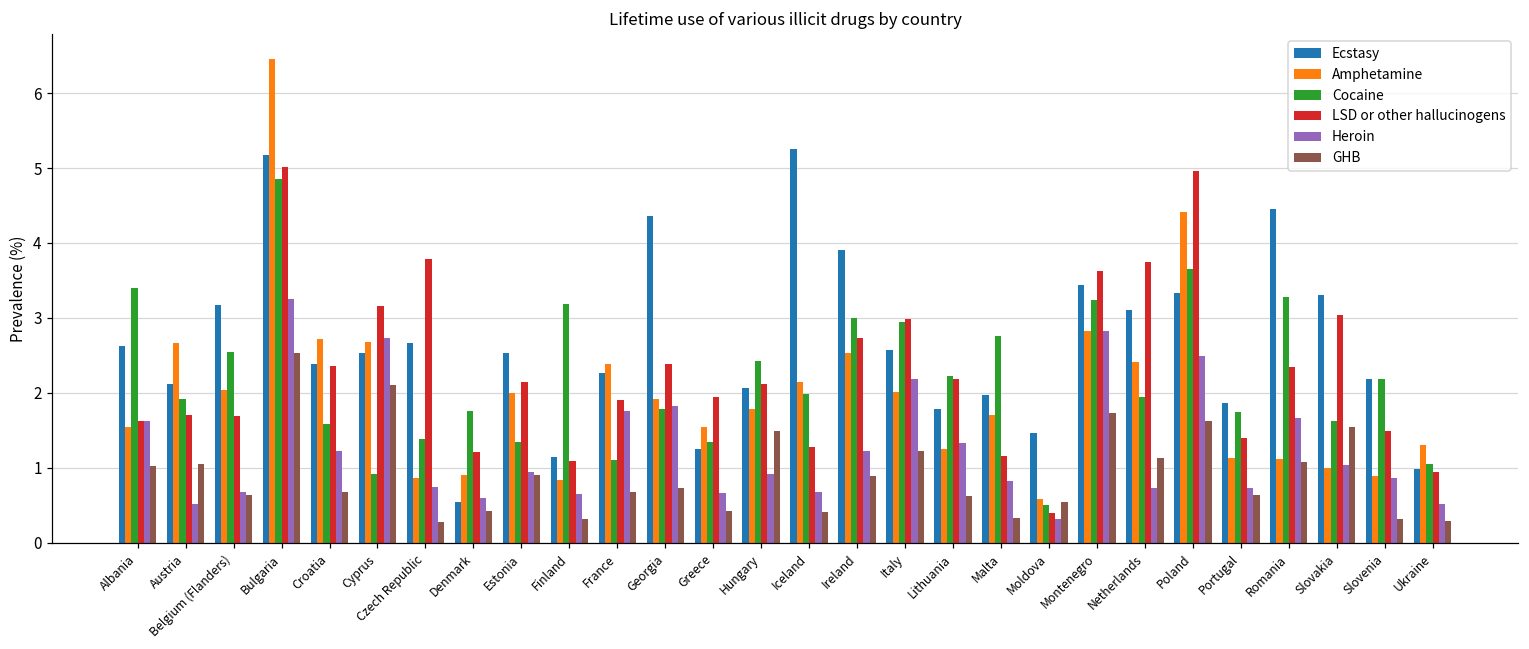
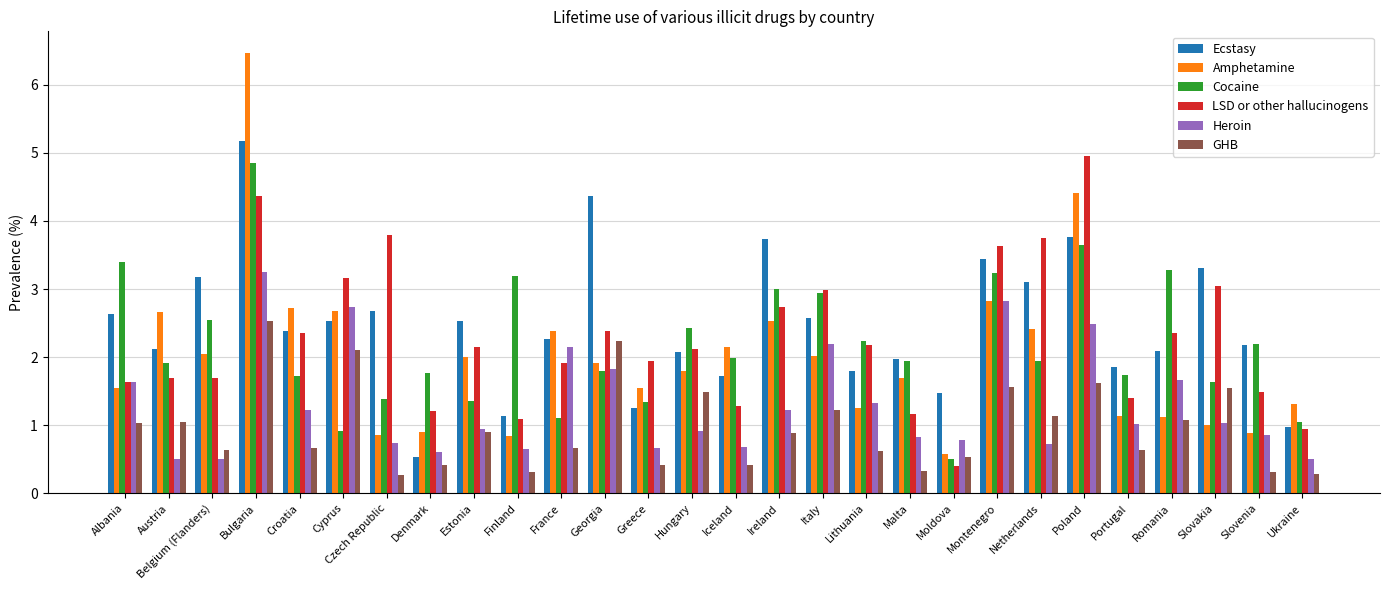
  {
    "Ecstasy": {
      "Albania": 2.6,
      "Austria": 2.1,
      "Belgium (Flanders)": 3.2,
      "Bulgaria": 5.2,
      "Croatia": 2.4,
      "Cyprus": 2.5,
      "Czech Republic": 2.7,
      "Denmark": 0.5,
      "Estonia": 2.5,
      "Finland": 1.1,
      "France": 2.3,
      "Georgia": 4.4,
      "Greece": 1.3,
      "Hungary": 2.1,
-     "Iceland": 5.3,
-     "Ireland": 3.9,
+     "Iceland": 1.7,
+     "Ireland": 3.7,
      "Italy": 2.6,
      "Lithuania": 1.8,
      "Malta": 2.0,
      "Moldova": 1.5,
      "Montenegro": 3.4,
      "Netherlands": 3.1,
-     "Poland": 3.3,
+     "Poland": 3.8,
      "Portugal": 1.9,
-     "Romania": 4.5,
+     "Romania": 2.1,
      "Slovakia": 3.3,
      "Slovenia": 2.2,
      "Ukraine": 1.0
    },
    "Amphetamine": {
      "Albania": 1.5,
      "Austria": 2.7,
      "Belgium (Flanders)": 2.0,
      "Bulgaria": 6.5,
      "Croatia": 2.7,
      "Cyprus": 2.7,
      "Czech Republic": 0.9,
      "Denmark": 0.9,
      "Estonia": 2.0,
      "Finland": 0.8,
      "France": 2.4,
      "Georgia": 1.9,
      "Greece": 1.6,
      "Hungary": 1.8,
      "Iceland": 2.2,
      "Ireland": 2.5,
      "Italy": 2.0,
      "Lithuania": 1.3,
      "Malta": 1.7,
      "Moldova": 0.6,
      "Montenegro": 2.8,
      "Netherlands": 2.4,
      "Poland": 4.4,
      "Portugal": 1.1,
      "Romania": 1.1,
      "Slovakia": 1.0,
      "Slovenia": 0.9,
      "Ukraine": 1.3
    },
    "Cocaine": {
      "Albania": 3.4,
      "Austria": 1.9,
      "Belgium (Flanders)": 2.6,
      "Bulgaria": 4.9,
-     "Croatia": 1.6,
+     "Croatia": 1.7,
      "Cyprus": 0.9,
      "Czech Republic": 1.4,
      "Denmark": 1.8,
      "Estonia": 1.4,
      "Finland": 3.2,
      "France": 1.1,
      "Georgia": 1.8,
      "Greece": 1.3,
      "Hungary": 2.4,
      "Iceland": 2.0,
      "Ireland": 3.0,
      "Italy": 2.9,
      "Lithuania": 2.2,
-     "Malta": 2.8,
+     "Malta": 1.9,
      "Moldova": 0.5,
      "Montenegro": 3.2,
      "Netherlands": 1.9,
      "Poland": 3.7,
      "Portugal": 1.7,
      "Romania": 3.3,
      "Slovakia": 1.6,
      "Slovenia": 2.2,
      "Ukraine": 1.1
    },
    "LSD or other hallucinogens": {
      "Albania": 1.6,
      "Austria": 1.7,
      "Belgium (Flanders)": 1.7,
-     "Bulgaria": 5.0,
+     "Bulgaria": 4.4,
      "Croatia": 2.4,
      "Cyprus": 3.2,
      "Czech Republic": 3.8,
      "Denmark": 1.2,
      "Estonia": 2.2,
      "Finland": 1.1,
      "France": 1.9,
      "Georgia": 2.4,
      "Greece": 1.9,
      "Hungary": 2.1,
      "Iceland": 1.3,
      "Ireland": 2.7,
      "Italy": 3.0,
      "Lithuania": 2.2,
      "Malta": 1.2,
      "Moldova": 0.4,
      "Montenegro": 3.6,
      "Netherlands": 3.8,
      "Poland": 5.0,
      "Portugal": 1.4,
      "Romania": 2.4,
      "Slovakia": 3.0,
      "Slovenia": 1.5,
      "Ukraine": 1.0
    },
    "Heroin": {
      "Albania": 1.6,
      "Austria": 0.5,
-     "Belgium (Flanders)": 0.7,
+     "Belgium (Flanders)": 0.5,
      "Bulgaria": 3.3,
      "Croatia": 1.2,
      "Cyprus": 2.7,
      "Czech Republic": 0.7,
      "Denmark": 0.6,
      "Estonia": 0.9,
      "Finland": 0.7,
-     "France": 1.8,
+     "France": 2.2,
      "Georgia": 1.8,
      "Greece": 0.7,
      "Hungary": 0.9,
      "Iceland": 0.7,
      "Ireland": 1.2,
      "Italy": 2.2,
      "Lithuania": 1.3,
      "Malta": 0.8,
-     "Moldova": 0.3,
+     "Moldova": 0.8,
      "Montenegro": 2.8,
      "Netherlands": 0.7,
      "Poland": 2.5,
-     "Portugal": 0.7,
+     "Portugal": 1.0,
      "Romania": 1.7,
      "Slovakia": 1.0,
      "Slovenia": 0.9,
      "Ukraine": 0.5
    },
    "GHB": {
      "Albania": 1.0,
      "Austria": 1.1,
      "Belgium (Flanders)": 0.6,
      "Bulgaria": 2.5,
      "Croatia": 0.7,
      "Cyprus": 2.1,
      "Czech Republic": 0.3,
      "Denmark": 0.4,
      "Estonia": 0.9,
      "Finland": 0.3,
      "France": 0.7,
-     "Georgia": 0.7,
+     "Georgia": 2.2,
      "Greece": 0.4,
      "Hungary": 1.5,
      "Iceland": 0.4,
      "Ireland": 0.9,
      "Italy": 1.2,
      "Lithuania": 0.6,
      "Malta": 0.3,
      "Moldova": 0.5,
-     "Montenegro": 1.7,
+     "Montenegro": 1.6,
      "Netherlands": 1.1,
      "Poland": 1.6,
      "Portugal": 0.6,
      "Romania": 1.1,
      "Slovakia": 1.6,
      "Slovenia": 0.3,
      "Ukraine": 0.3
    }
  }
